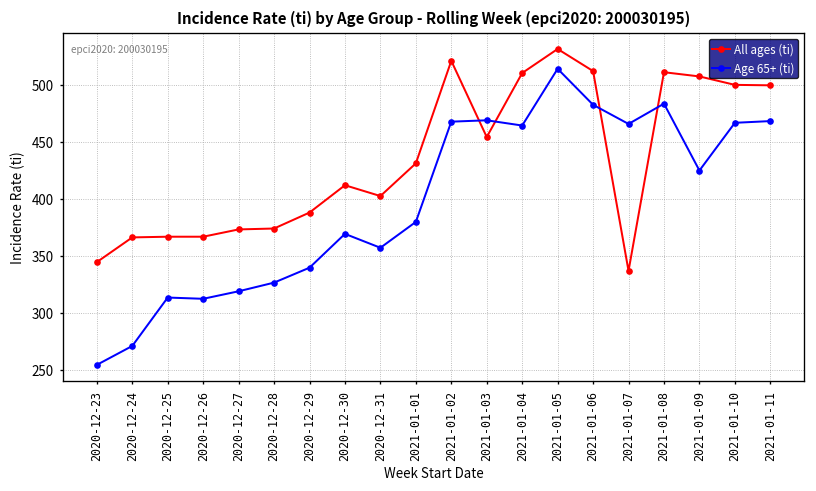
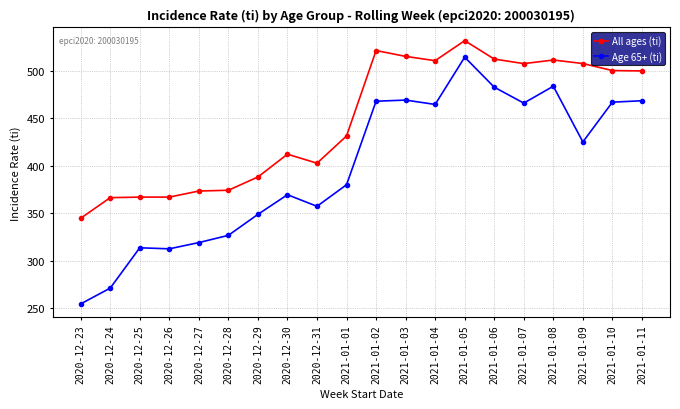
  {
    "All ages (ti)": {
      "2020-12-23": 340,
      "2020-12-24": 370,
      "2020-12-25": 370,
      "2020-12-26": 370,
      "2020-12-27": 370,
      "2020-12-28": 370,
      "2020-12-29": 390,
      "2020-12-30": 410,
      "2020-12-31": 400,
      "2021-01-01": 430,
      "2021-01-02": 520,
-     "2021-01-03": 450,
+     "2021-01-03": 520,
      "2021-01-04": 510,
      "2021-01-05": 530,
      "2021-01-06": 510,
-     "2021-01-07": 340,
+     "2021-01-07": 510,
      "2021-01-08": 510,
      "2021-01-09": 510,
      "2021-01-10": 500,
      "2021-01-11": 500
    },
    "Age 65+ (ti)": {
      "2020-12-23": 250,
      "2020-12-24": 270,
      "2020-12-25": 310,
      "2020-12-26": 310,
      "2020-12-27": 320,
      "2020-12-28": 330,
-     "2020-12-29": 340,
+     "2020-12-29": 350,
      "2020-12-30": 370,
      "2020-12-31": 360,
      "2021-01-01": 380,
      "2021-01-02": 470,
      "2021-01-03": 470,
      "2021-01-04": 460,
      "2021-01-05": 510,
      "2021-01-06": 480,
      "2021-01-07": 470,
      "2021-01-08": 480,
      "2021-01-09": 420,
      "2021-01-10": 470,
      "2021-01-11": 470
    }
  }
